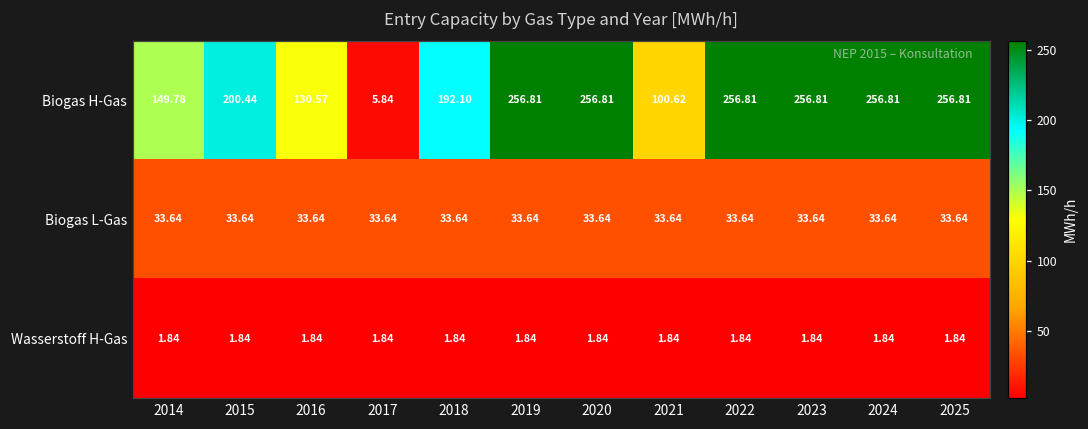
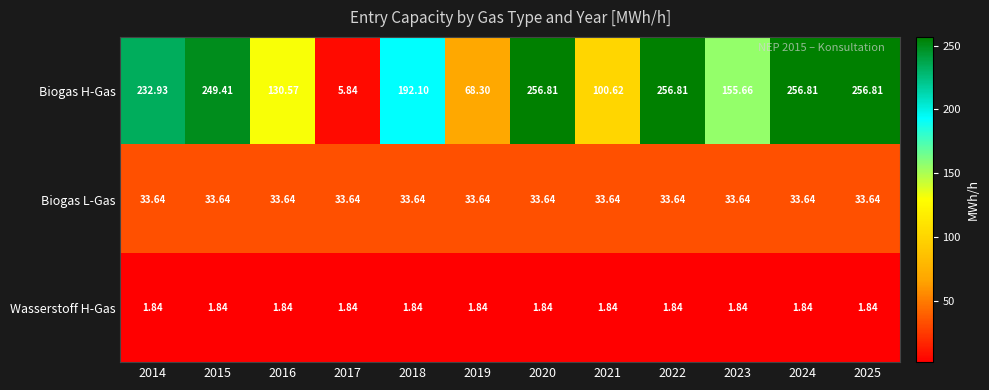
  {
    "Biogas H-Gas": {
-     "2014": 149.78,
-     "2015": 200.44,
+     "2014": 232.93,
+     "2015": 249.41,
      "2016": 130.57,
      "2017": 5.84,
      "2018": 192.10,
-     "2019": 256.81,
+     "2019": 68.30,
      "2020": 256.81,
      "2021": 100.62,
      "2022": 256.81,
-     "2023": 256.81,
+     "2023": 155.66,
      "2025": 256.81
    },
    "Biogas L-Gas": {
      "2014": 33.64,
      "2015": 33.64,
      "2016": 33.64,
      "2017": 33.64,
      "2018": 33.64,
      "2019": 33.64,
      "2020": 33.64,
      "2021": 33.64,
      "2022": 33.64,
      "2023": 33.64,
      "2024": 33.64,
      "2025": 33.64
    },
    "Wasserstoff H-Gas": {
      "2014": 1.84,
      "2015": 1.84,
      "2016": 1.84,
      "2017": 1.84,
      "2018": 1.84,
      "2019": 1.84,
      "2020": 1.84,
      "2021": 1.84,
      "2022": 1.84,
      "2023": 1.84,
      "2024": 1.84,
      "2025": 1.84
    }
  }
